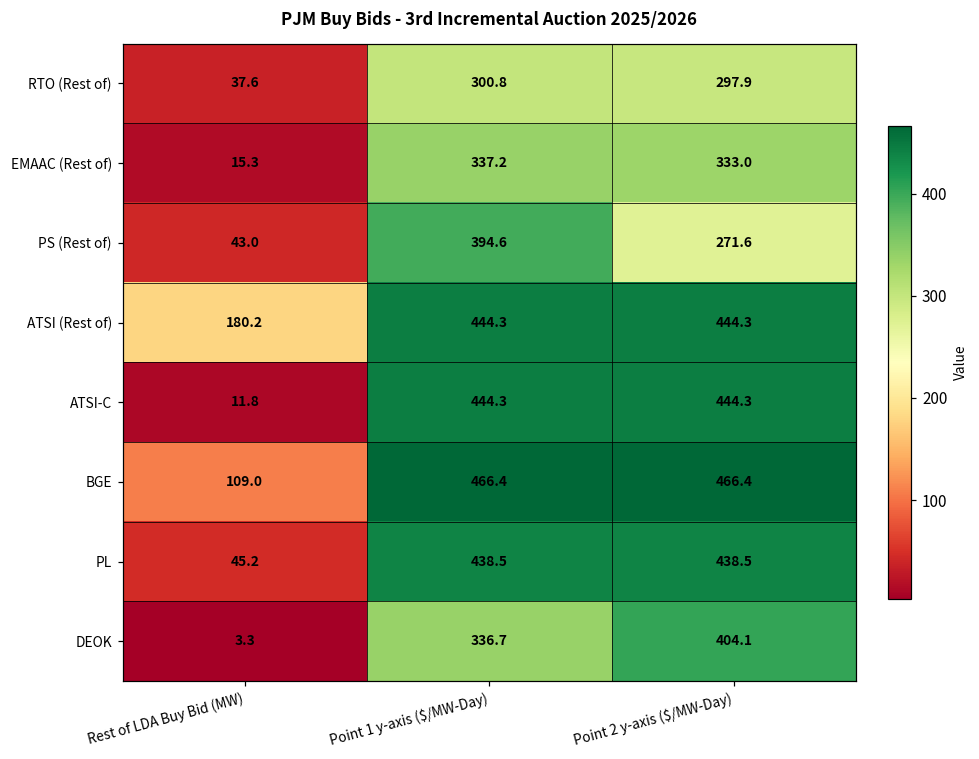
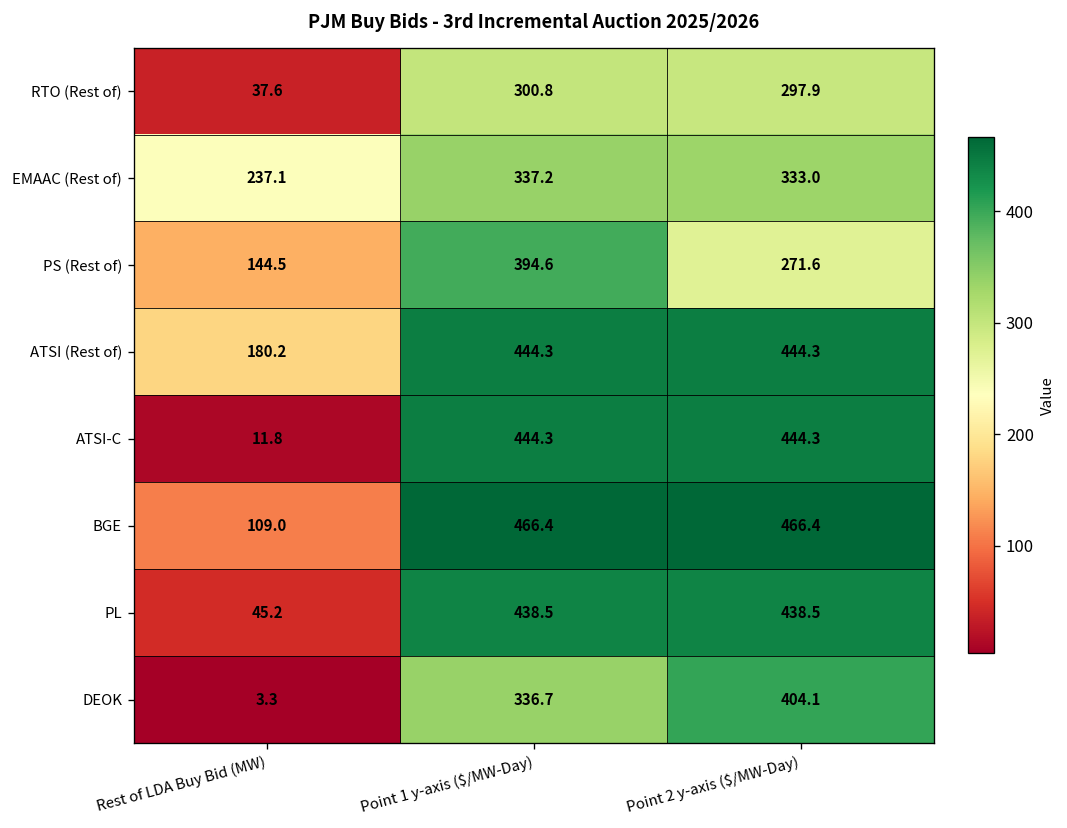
  {
    "RTO (Rest of)": {
      "Rest of LDA Buy Bid (MW)": 37.6,
      "Point 1 y-axis ($/MW-Day)": 300.8,
      "Point 2 y-axis ($/MW-Day)": 297.9
    },
    "EMAAC (Rest of)": {
-     "Rest of LDA Buy Bid (MW)": 15.3,
+     "Rest of LDA Buy Bid (MW)": 237.1,
      "Point 1 y-axis ($/MW-Day)": 337.2,
      "Point 2 y-axis ($/MW-Day)": 333.0
    },
    "PS (Rest of)": {
-     "Rest of LDA Buy Bid (MW)": 43.0,
+     "Rest of LDA Buy Bid (MW)": 144.5,
      "Point 1 y-axis ($/MW-Day)": 394.6,
      "Point 2 y-axis ($/MW-Day)": 271.6
    },
    "ATSI (Rest of)": {
      "Rest of LDA Buy Bid (MW)": 180.2,
      "Point 1 y-axis ($/MW-Day)": 444.3,
      "Point 2 y-axis ($/MW-Day)": 444.3
    },
    "ATSI-C": {
      "Rest of LDA Buy Bid (MW)": 11.8,
      "Point 1 y-axis ($/MW-Day)": 444.3,
      "Point 2 y-axis ($/MW-Day)": 444.3
    },
    "BGE": {
      "Rest of LDA Buy Bid (MW)": 109.0,
      "Point 1 y-axis ($/MW-Day)": 466.4,
      "Point 2 y-axis ($/MW-Day)": 466.4
    },
    "PL": {
      "Rest of LDA Buy Bid (MW)": 45.2,
      "Point 1 y-axis ($/MW-Day)": 438.5,
      "Point 2 y-axis ($/MW-Day)": 438.5
    },
    "DEOK": {
      "Rest of LDA Buy Bid (MW)": 3.3,
      "Point 1 y-axis ($/MW-Day)": 336.7,
      "Point 2 y-axis ($/MW-Day)": 404.1
    }
  }
